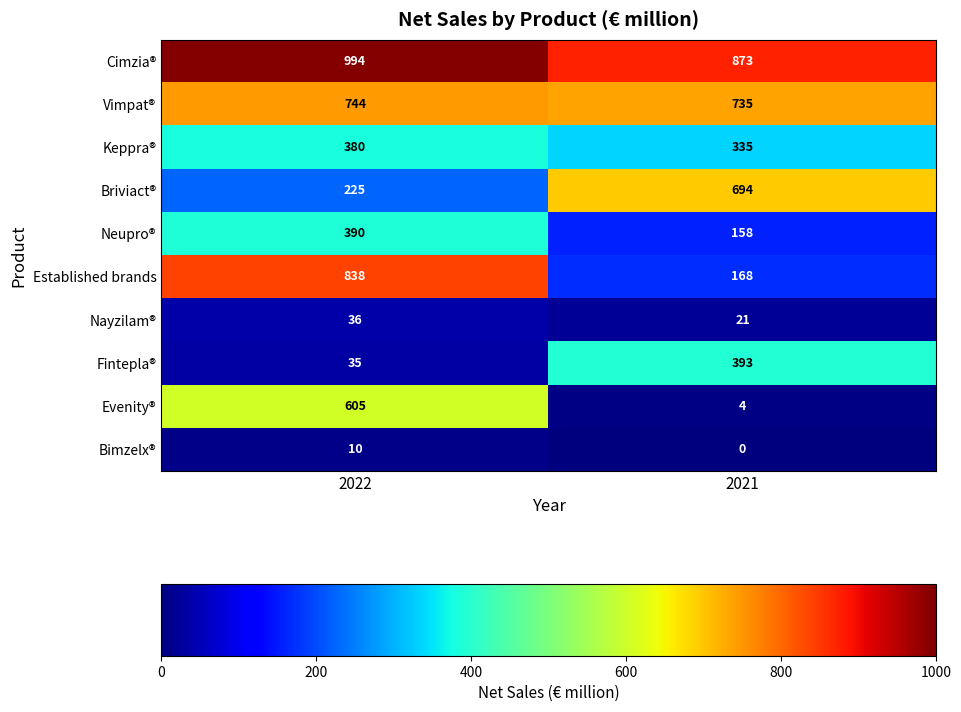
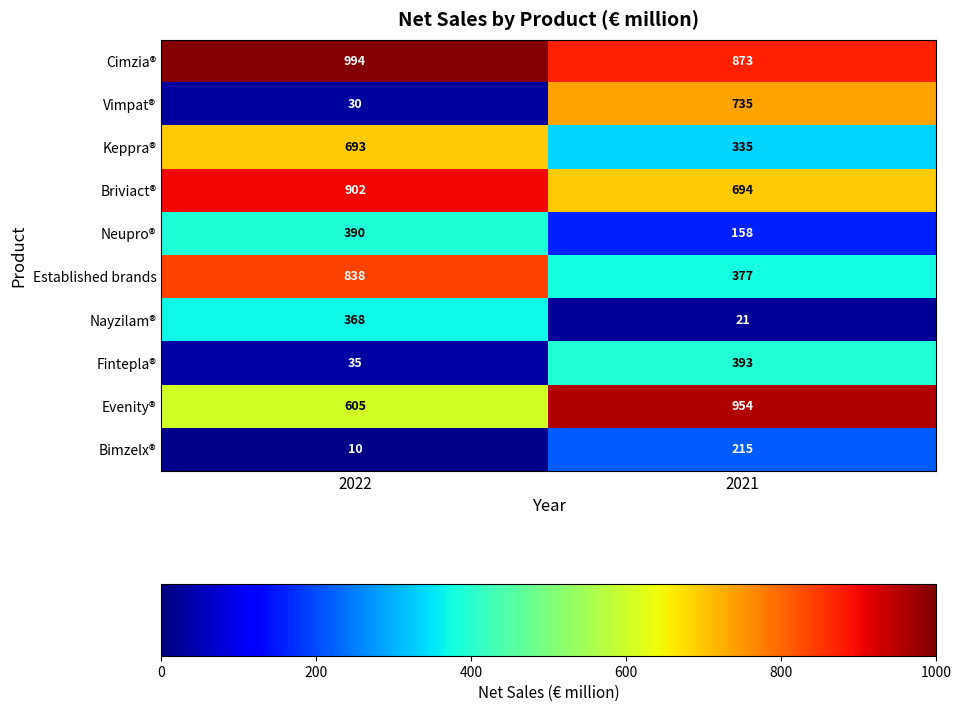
  {
    "Cimzia®": {
      "2022": 994,
      "2021": 873
    },
    "Vimpat®": {
-     "2022": 744,
+     "2022": 30,
      "2021": 735
    },
    "Keppra®": {
-     "2022": 380,
+     "2022": 693,
      "2021": 335
    },
    "Briviact®": {
-     "2022": 225,
+     "2022": 902,
      "2021": 694
    },
    "Neupro®": {
      "2022": 390,
      "2021": 158
    },
    "Established brands": {
      "2022": 838,
-     "2021": 168
+     "2021": 377
    },
    "Nayzilam®": {
-     "2022": 36,
+     "2022": 368,
      "2021": 21
    },
    "Fintepla®": {
      "2022": 35,
      "2021": 393
    },
    "Evenity®": {
      "2022": 605,
-     "2021": 4
+     "2021": 954
    },
    "Bimzelx®": {
      "2022": 10,
-     "2021": 0
+     "2021": 215
    }
  }
